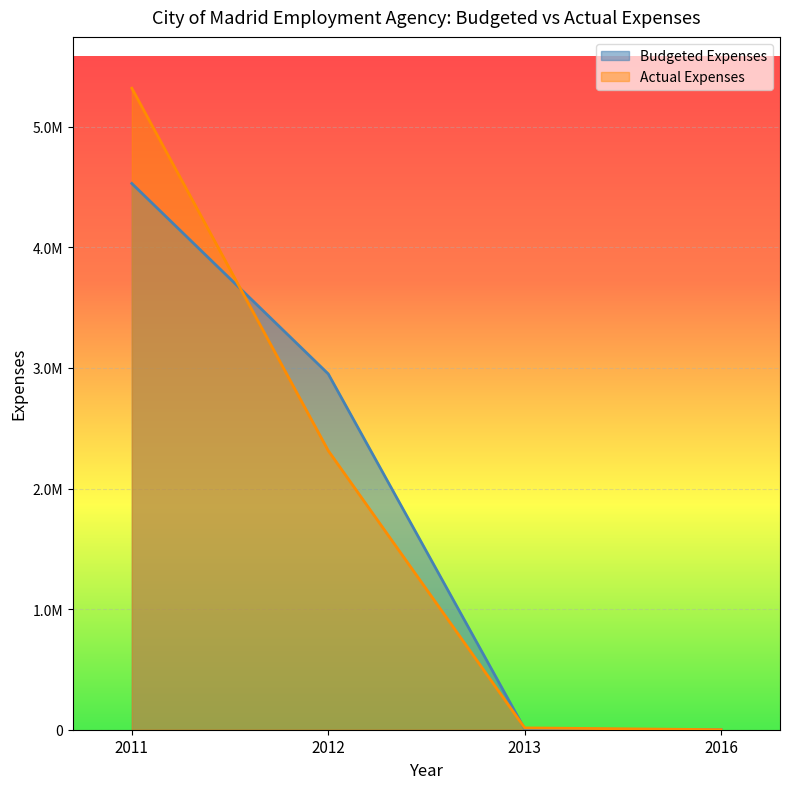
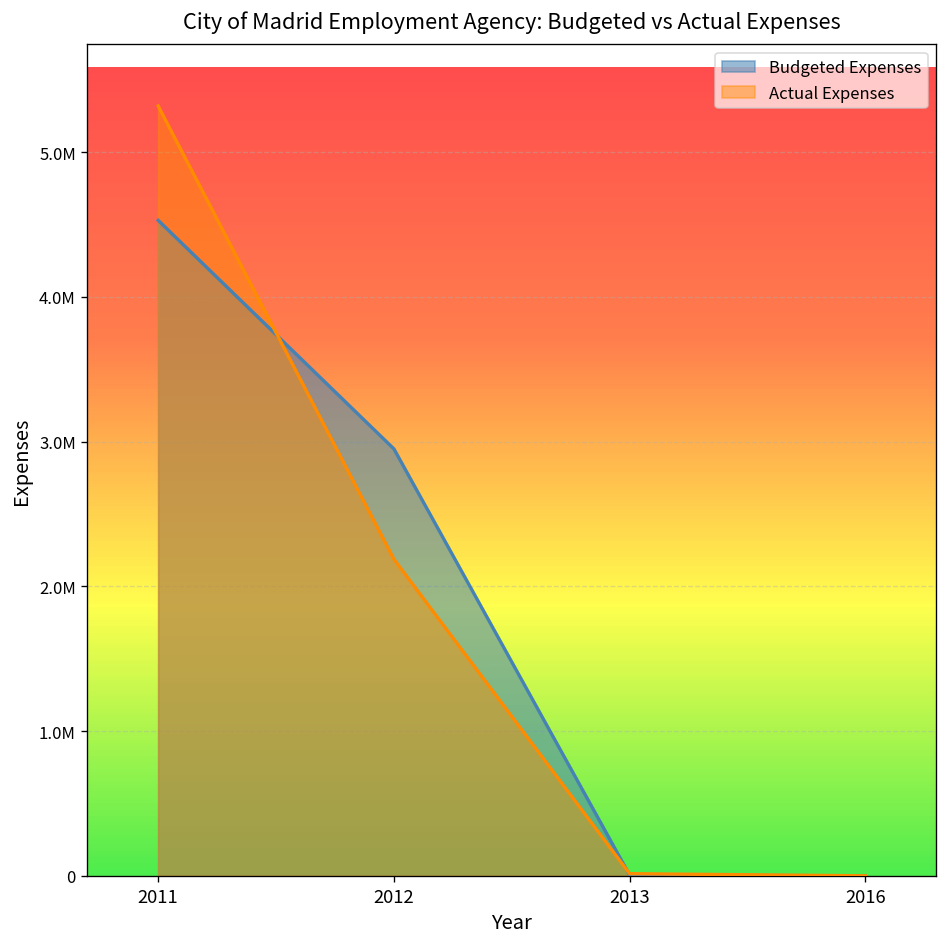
  {
    "Budgeted Expenses": {
      "2011": 4530000,
      "2012": 2950000
    },
    "Actual Expenses": {
      "2011": 5320000,
-     "2012": 2310000
+     "2012": 2190000
    }
  }
